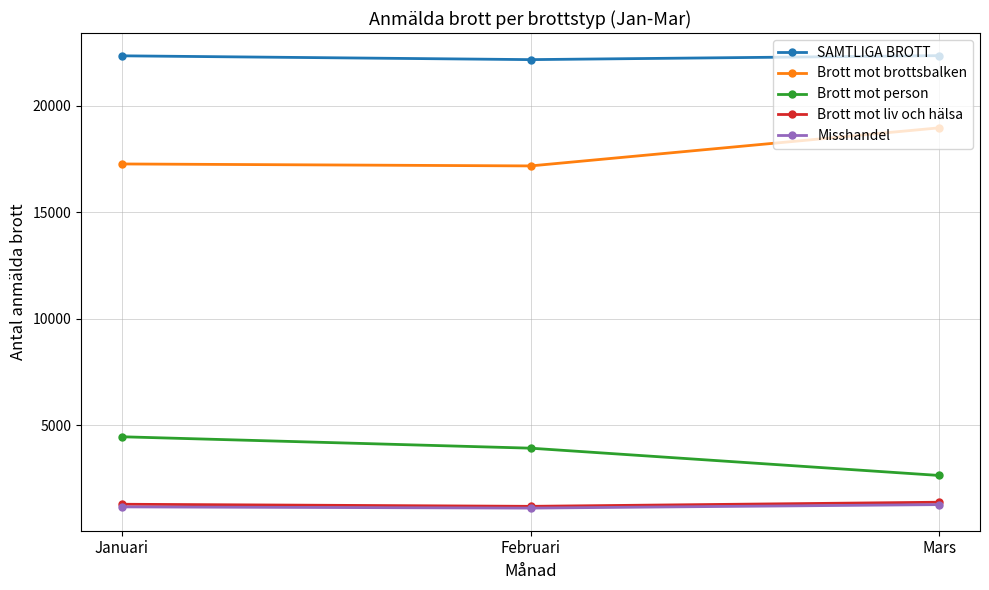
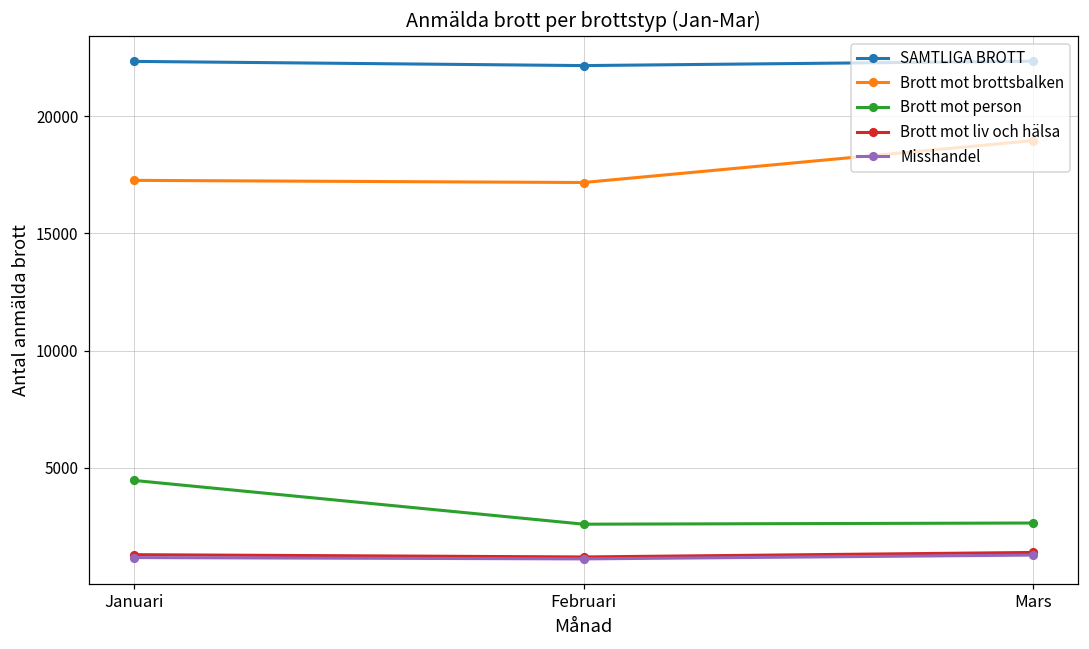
  {
    "SAMTLIGA BROTT": {
      "Januari": 22300,
      "Februari": 22200
    },
    "Brott mot brottsbalken": {
      "Januari": 17300,
      "Februari": 17200
    },
    "Brott mot person": {
      "Januari": 4500,
-     "Februari": 3900,
+     "Februari": 2600,
      "Mars": 2600
    },
    "Brott mot liv och hälsa": {
      "Januari": 1300
    },
    "Misshandel": {
      "Januari": 1200
    }
  }
